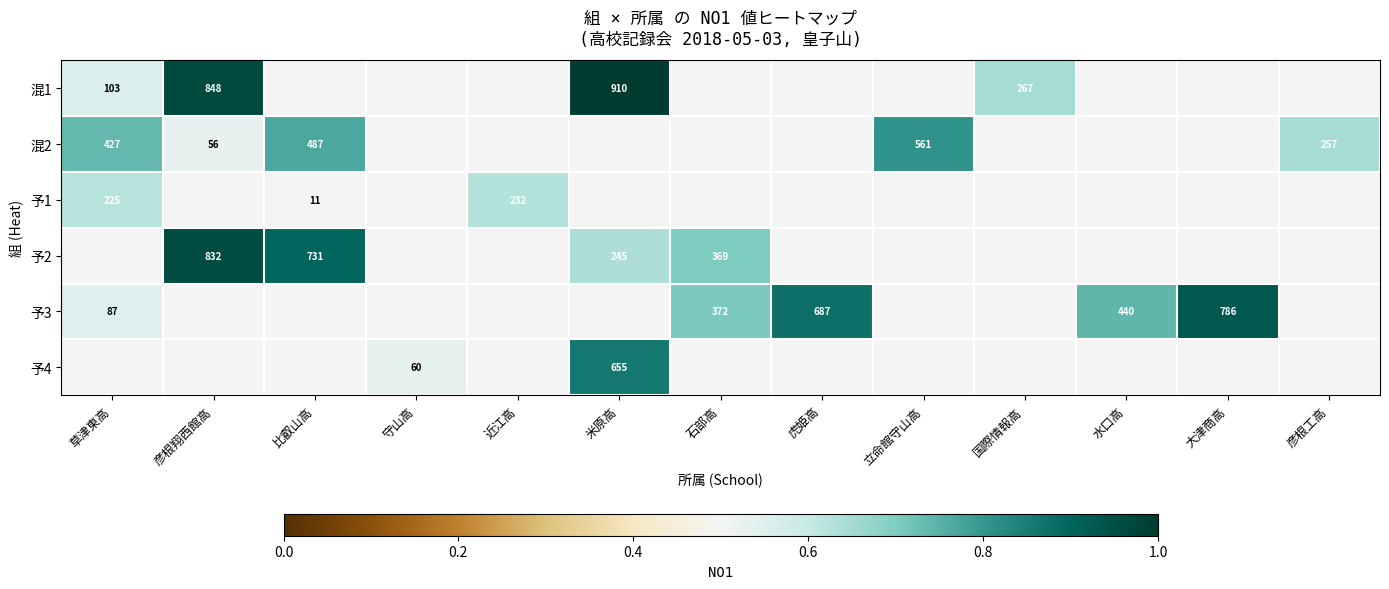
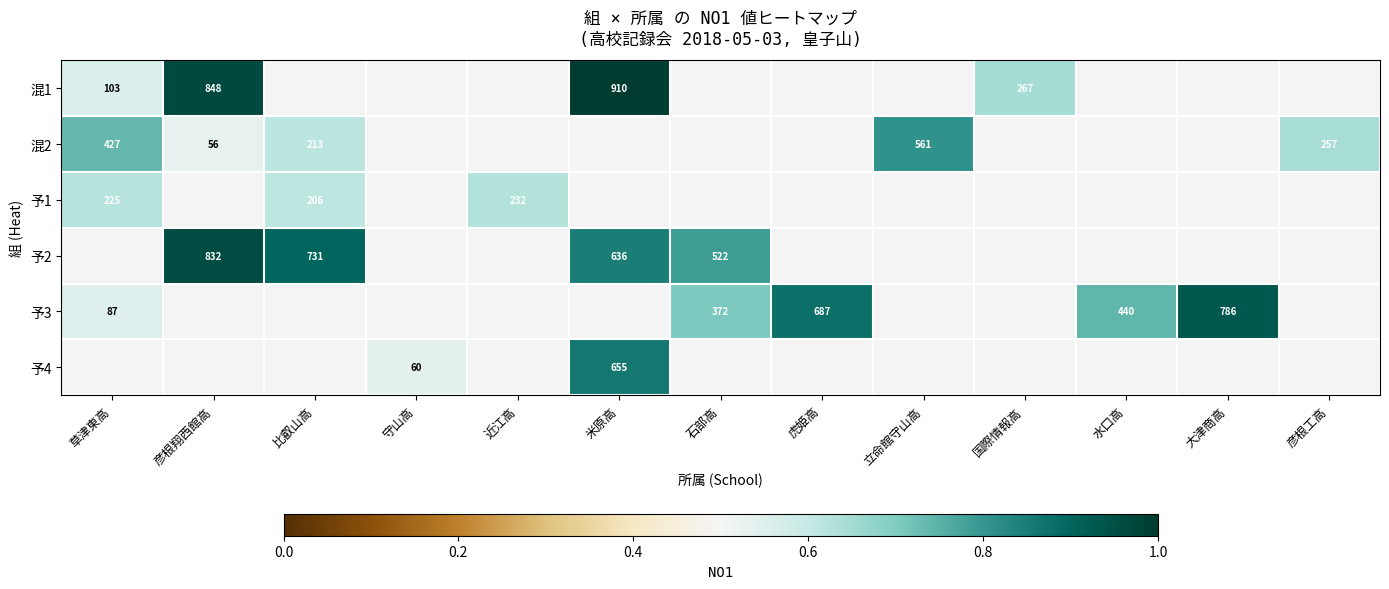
  {
    "混1": {
      "草津東高": 103,
      "彦根翔西館高": 848,
      "米原高": 910,
      "国際情報高": 267
    },
    "混2": {
      "草津東高": 427,
      "彦根翔西館高": 56,
-     "比叡山高": 487,
+     "比叡山高": 213,
      "立命館守山高": 561,
      "彦根工高": 257
    },
    "予1": {
      "草津東高": 225,
-     "比叡山高": 11,
+     "比叡山高": 206,
      "近江高": 232
    },
    "予2": {
      "彦根翔西館高": 832,
      "比叡山高": 731,
-     "米原高": 245,
-     "石部高": 369
+     "米原高": 636,
+     "石部高": 522
    },
    "予3": {
      "草津東高": 87,
      "石部高": 372,
      "虎姫高": 687,
      "水口高": 440,
      "大津商高": 786
    },
    "予4": {
      "守山高": 60,
      "米原高": 655
    }
  }
